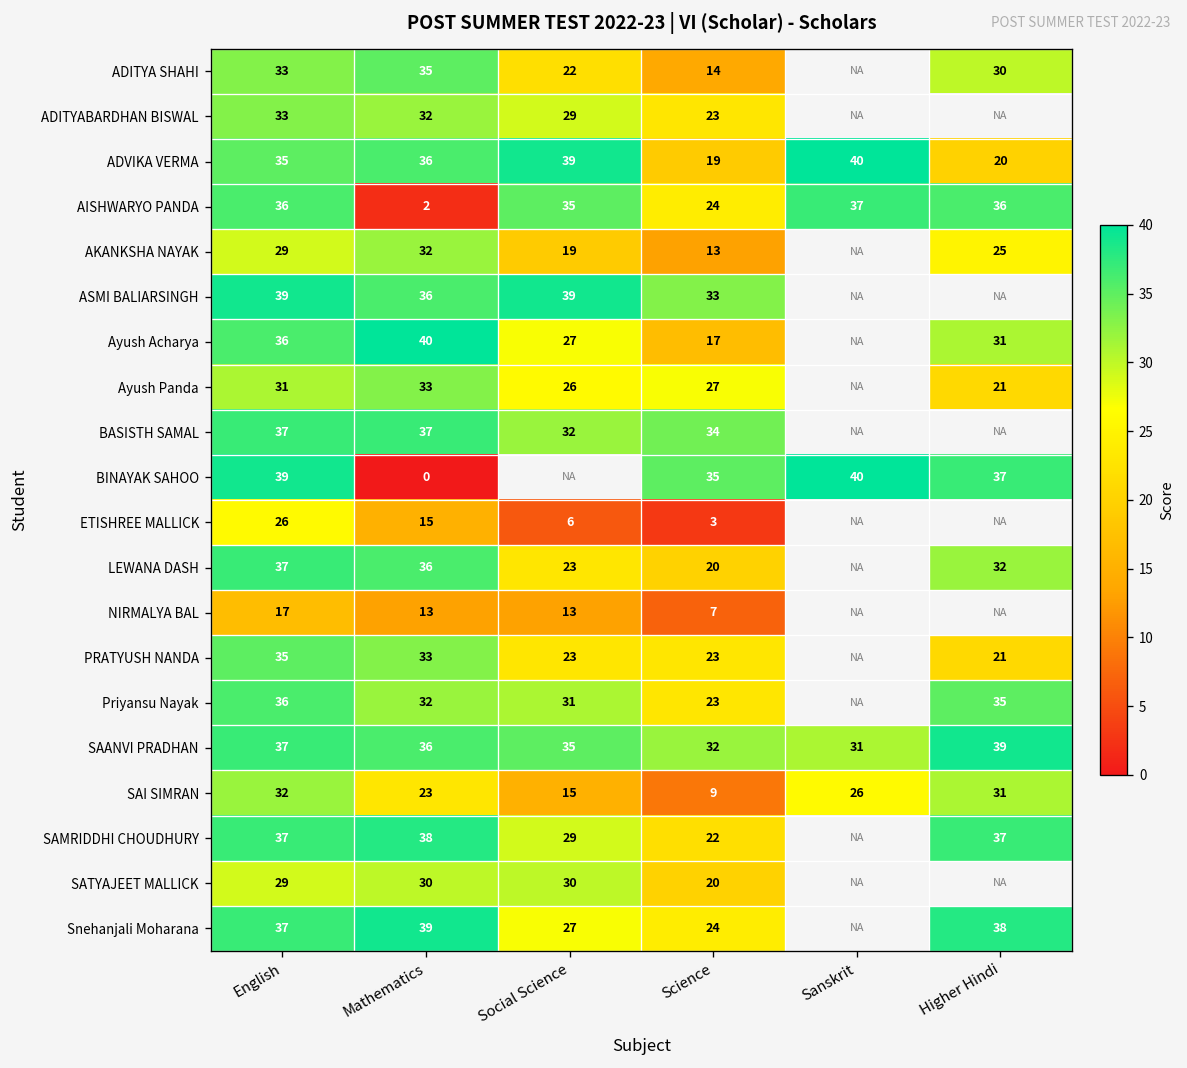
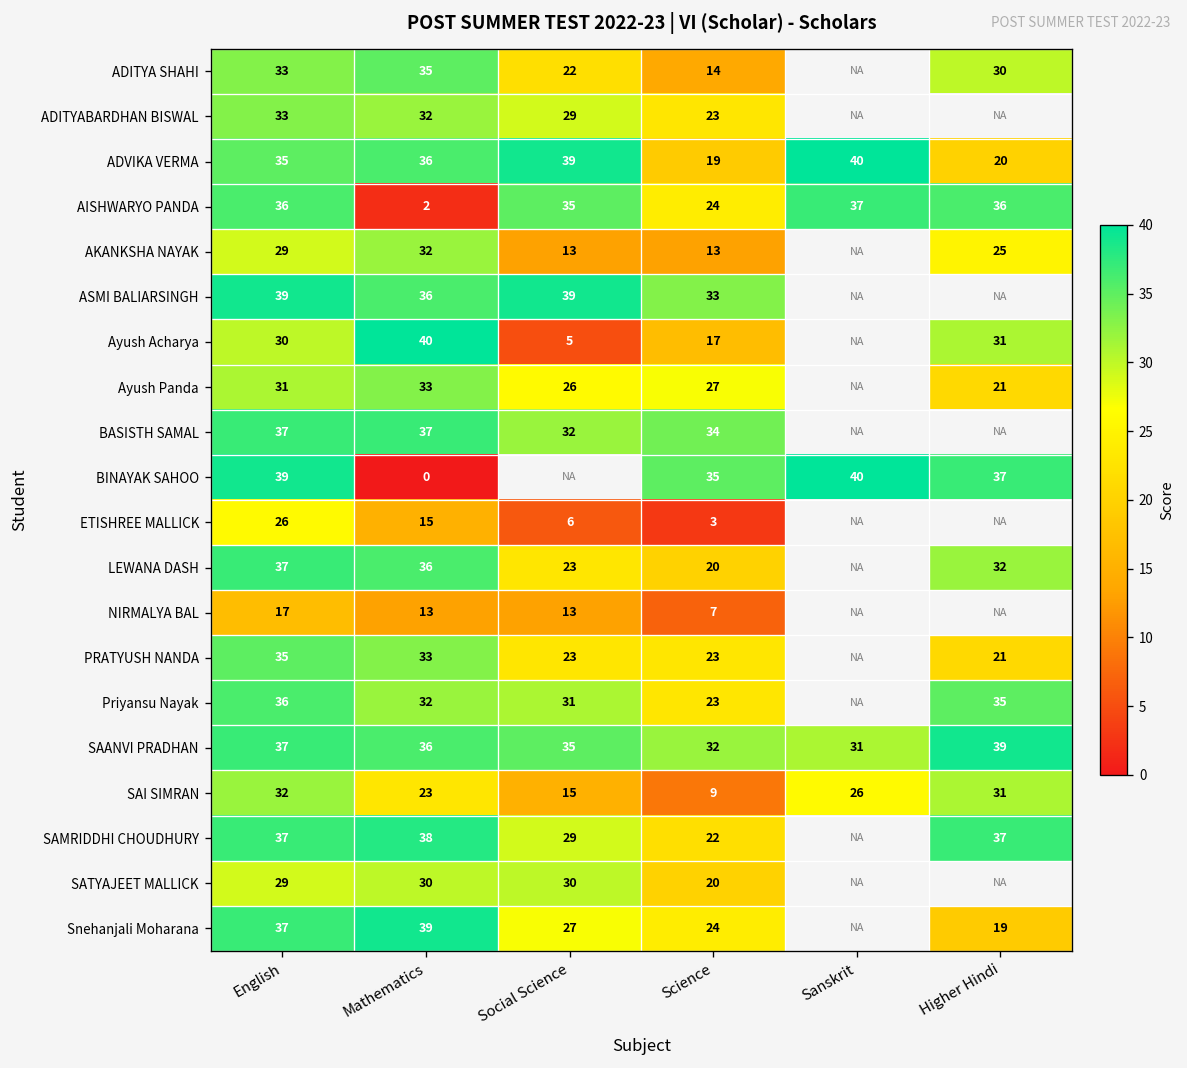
  {
    "ADITYA SHAHI": {
      "English": 33,
      "Mathematics": 35,
      "Social Science": 22,
      "Science": 14,
      "Higher Hindi": 30
    },
    "ADITYABARDHAN BISWAL": {
      "English": 33,
      "Mathematics": 32,
      "Social Science": 29,
      "Science": 23
    },
    "ADVIKA VERMA": {
      "English": 35,
      "Mathematics": 36,
      "Social Science": 39,
      "Science": 19,
      "Sanskrit": 40,
      "Higher Hindi": 20
    },
    "AISHWARYO PANDA": {
      "English": 36,
      "Mathematics": 2,
      "Social Science": 35,
      "Science": 24,
      "Sanskrit": 37,
      "Higher Hindi": 36
    },
    "AKANKSHA NAYAK": {
      "English": 29,
      "Mathematics": 32,
-     "Social Science": 19,
+     "Social Science": 13,
      "Science": 13,
      "Higher Hindi": 25
    },
    "ASMI BALIARSINGH": {
      "English": 39,
      "Mathematics": 36,
      "Social Science": 39,
      "Science": 33
    },
    "Ayush Acharya": {
-     "English": 36,
+     "English": 30,
      "Mathematics": 40,
-     "Social Science": 27,
+     "Social Science": 5,
      "Science": 17,
      "Higher Hindi": 31
    },
    "Ayush Panda": {
      "English": 31,
      "Mathematics": 33,
      "Social Science": 26,
      "Science": 27,
      "Higher Hindi": 21
    },
    "BASISTH SAMAL": {
      "English": 37,
      "Mathematics": 37,
      "Social Science": 32,
      "Science": 34
    },
    "BINAYAK SAHOO": {
      "English": 39,
      "Mathematics": 0,
      "Science": 35,
      "Sanskrit": 40,
      "Higher Hindi": 37
    },
    "ETISHREE MALLICK": {
      "English": 26,
      "Mathematics": 15,
      "Social Science": 6,
      "Science": 3
    },
    "LEWANA DASH": {
      "English": 37,
      "Mathematics": 36,
      "Social Science": 23,
      "Science": 20,
      "Higher Hindi": 32
    },
    "NIRMALYA BAL": {
      "English": 17,
      "Mathematics": 13,
      "Social Science": 13,
      "Science": 7
    },
    "PRATYUSH NANDA": {
      "English": 35,
      "Mathematics": 33,
      "Social Science": 23,
      "Science": 23,
      "Higher Hindi": 21
    },
    "Priyansu Nayak": {
      "English": 36,
      "Mathematics": 32,
      "Social Science": 31,
      "Science": 23,
      "Higher Hindi": 35
    },
    "SAANVI PRADHAN": {
      "English": 37,
      "Mathematics": 36,
      "Social Science": 35,
      "Science": 32,
      "Sanskrit": 31,
      "Higher Hindi": 39
    },
    "SAI SIMRAN": {
      "English": 32,
      "Mathematics": 23,
      "Social Science": 15,
      "Science": 9,
      "Sanskrit": 26,
      "Higher Hindi": 31
    },
    "SAMRIDDHI CHOUDHURY": {
      "English": 37,
      "Mathematics": 38,
      "Social Science": 29,
      "Science": 22,
      "Higher Hindi": 37
    },
    "SATYAJEET MALLICK": {
      "English": 29,
      "Mathematics": 30,
      "Social Science": 30,
      "Science": 20
    },
    "Snehanjali Moharana": {
      "English": 37,
      "Mathematics": 39,
      "Social Science": 27,
      "Science": 24,
-     "Higher Hindi": 38
+     "Higher Hindi": 19
    }
  }
